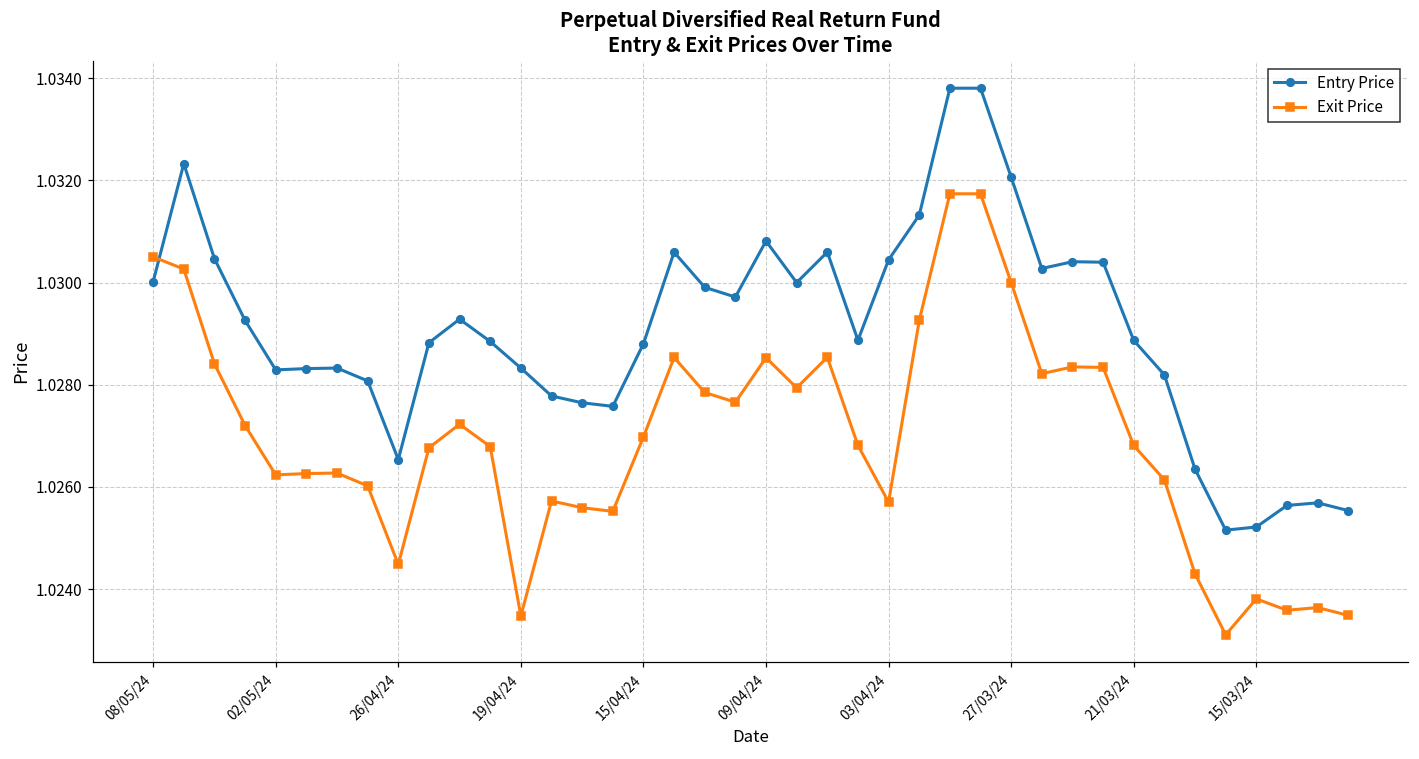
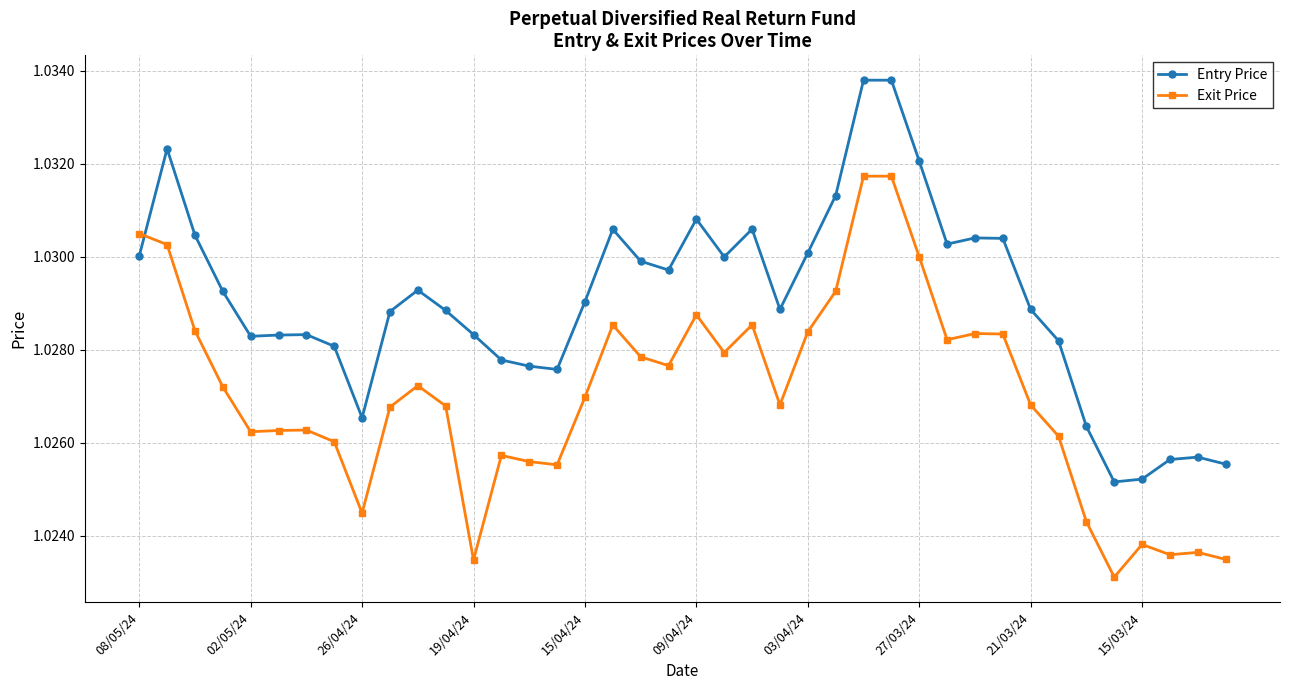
  {
    "Entry Price": {
      "08/05/24": 1.0300,
      "02/05/24": 1.0283,
      "26/04/24": 1.0265,
      "19/04/24": 1.0283,
-     "15/04/24": 1.0288,
+     "15/04/24": 1.0290,
      "09/04/24": 1.0308,
-     "03/04/24": 1.0304,
+     "03/04/24": 1.0301,
      "27/03/24": 1.0321,
      "21/03/24": 1.0289,
      "15/03/24": 1.0252
    },
    "Exit Price": {
      "08/05/24": 1.0305,
      "02/05/24": 1.0262,
      "26/04/24": 1.0245,
      "19/04/24": 1.0235,
      "15/04/24": 1.0270,
-     "09/04/24": 1.0285,
-     "03/04/24": 1.0257,
+     "09/04/24": 1.0288,
+     "03/04/24": 1.0284,
      "27/03/24": 1.0300,
      "21/03/24": 1.0268,
      "15/03/24": 1.0238
    }
  }
